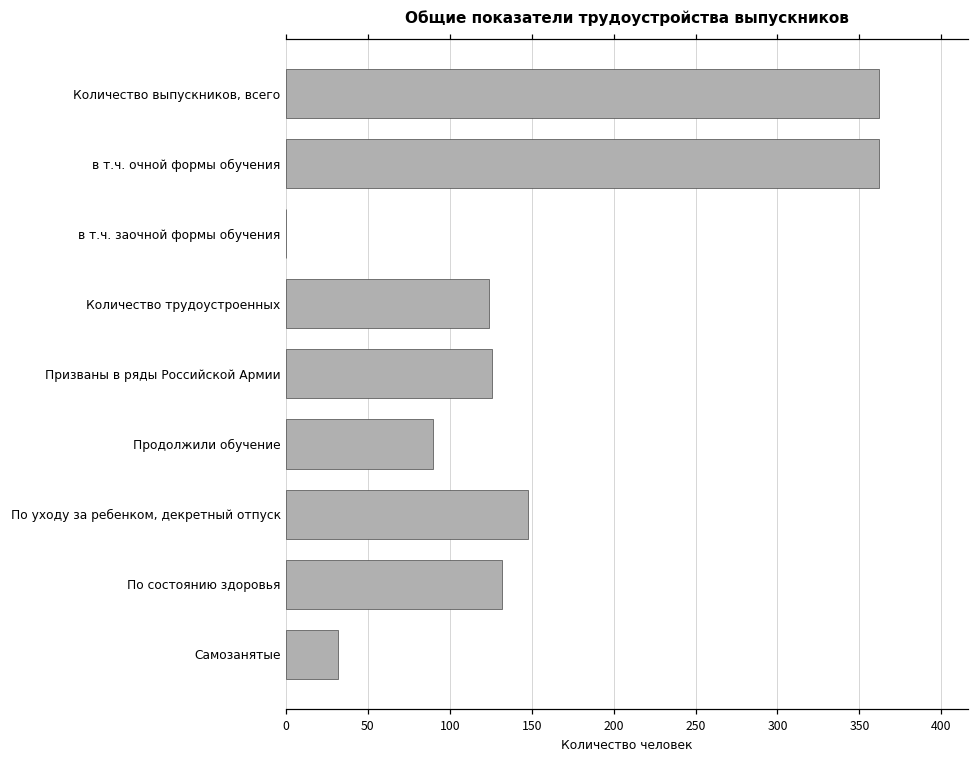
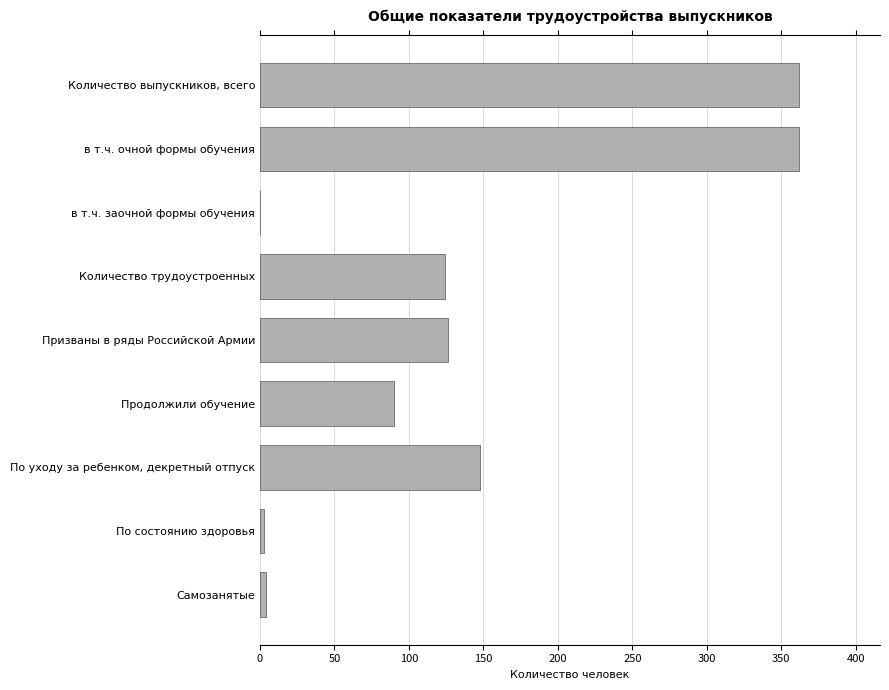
  {
    "Количество выпускников, всего": 362,
    "в т.ч. очной формы обучения": 362,
    "в т.ч. заочной формы обучения": 0,
    "Количество трудоустроенных": 124,
    "Призваны в ряды Российской Армии": 126,
    "Продолжили обучение": 90,
    "По уходу за ребенком, декретный отпуск": 148,
-   "По состоянию здоровья": 132,
-   "Самозанятые": 32
+   "По состоянию здоровья": 3,
+   "Самозанятые": 4
  }
